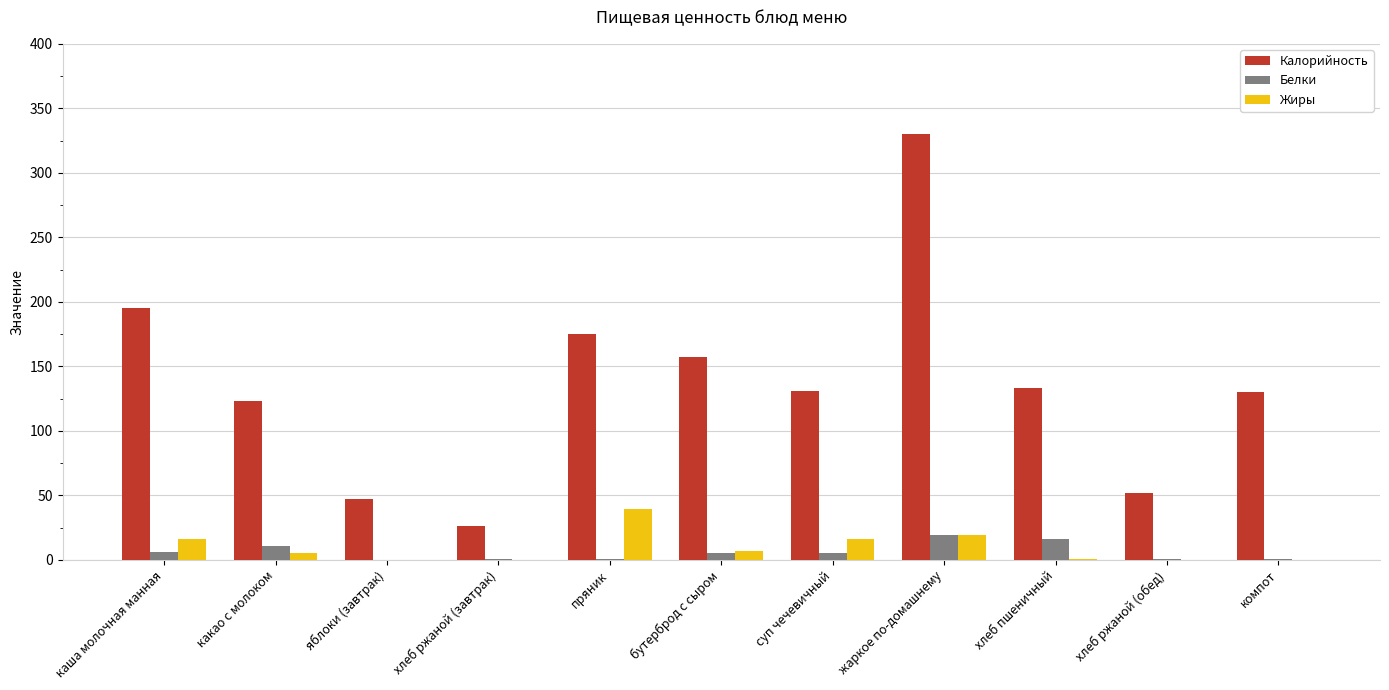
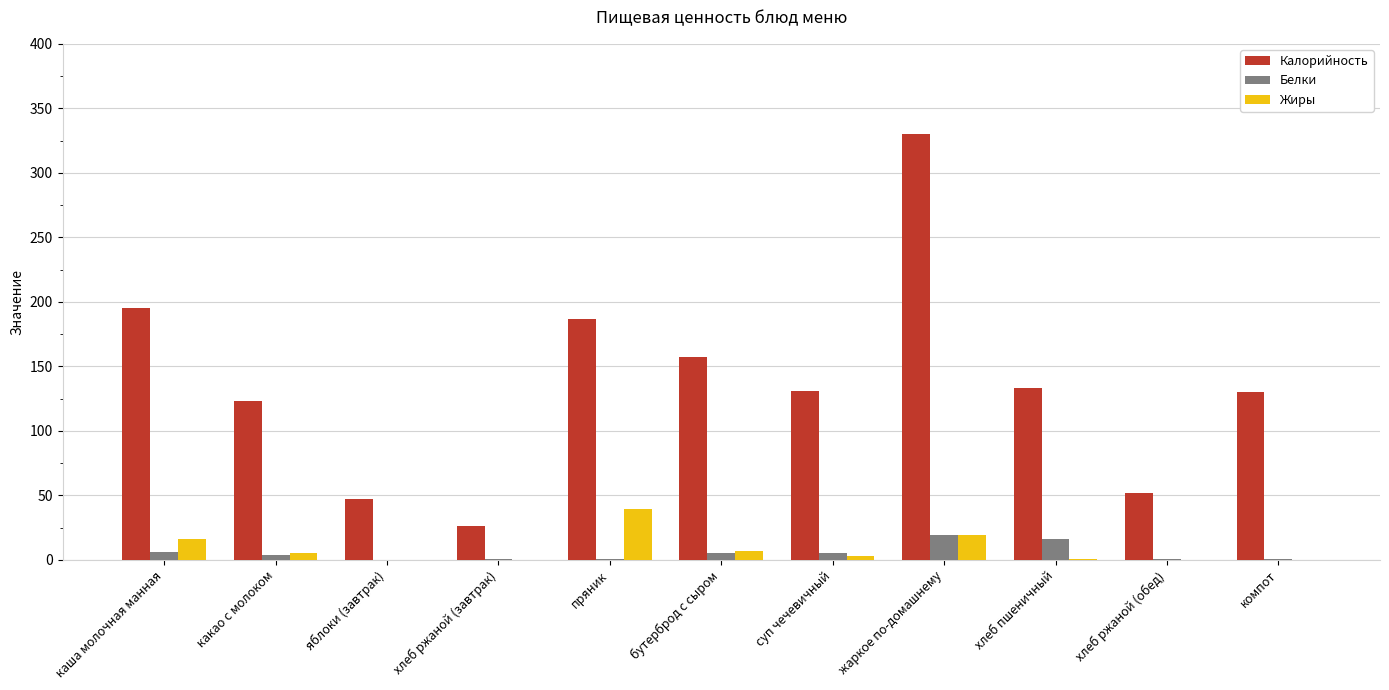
  {
    "Калорийность": {
      "каша молочная манная": 195,
      "какао с молоком": 123,
      "яблоки (завтрак)": 47,
      "хлеб ржаной (завтрак)": 26,
-     "пряник": 175,
+     "пряник": 187,
      "бутерброд с сыром": 157,
      "суп чечевичный": 131,
      "жаркое по-домашнему": 330,
      "хлеб пшеничный": 133,
      "хлеб ржаной (обед)": 52,
      "компот": 130
    },
    "Белки": {
      "каша молочная манная": 6,
-     "какао с молоком": 11,
+     "какао с молоком": 4,
      "яблоки (завтрак)": 0,
      "бутерброд с сыром": 5,
      "суп чечевичный": 5,
      "жаркое по-домашнему": 19,
      "хлеб пшеничный": 16
    },
    "Жиры": {
      "каша молочная манная": 16,
      "какао с молоком": 5,
      "яблоки (завтрак)": 0,
      "хлеб ржаной (завтрак)": 0,
      "пряник": 39,
      "бутерброд с сыром": 7,
-     "суп чечевичный": 16,
+     "суп чечевичный": 3,
      "жаркое по-домашнему": 19,
      "хлеб ржаной (обед)": 0,
      "компот": 0
    }
  }
